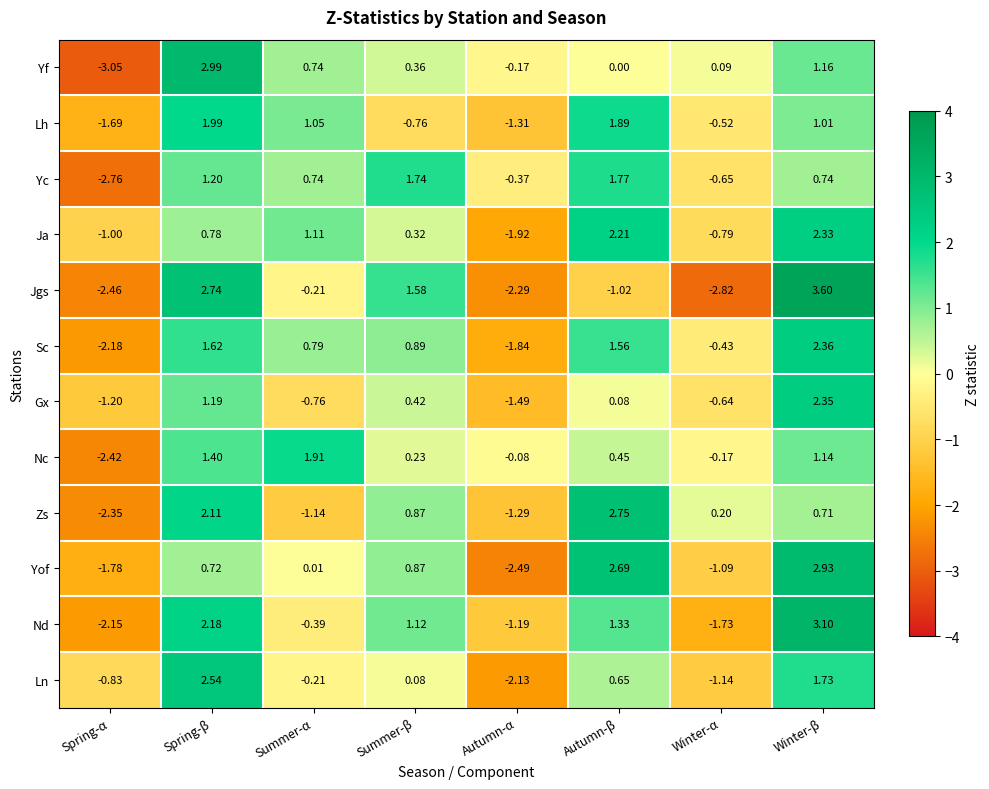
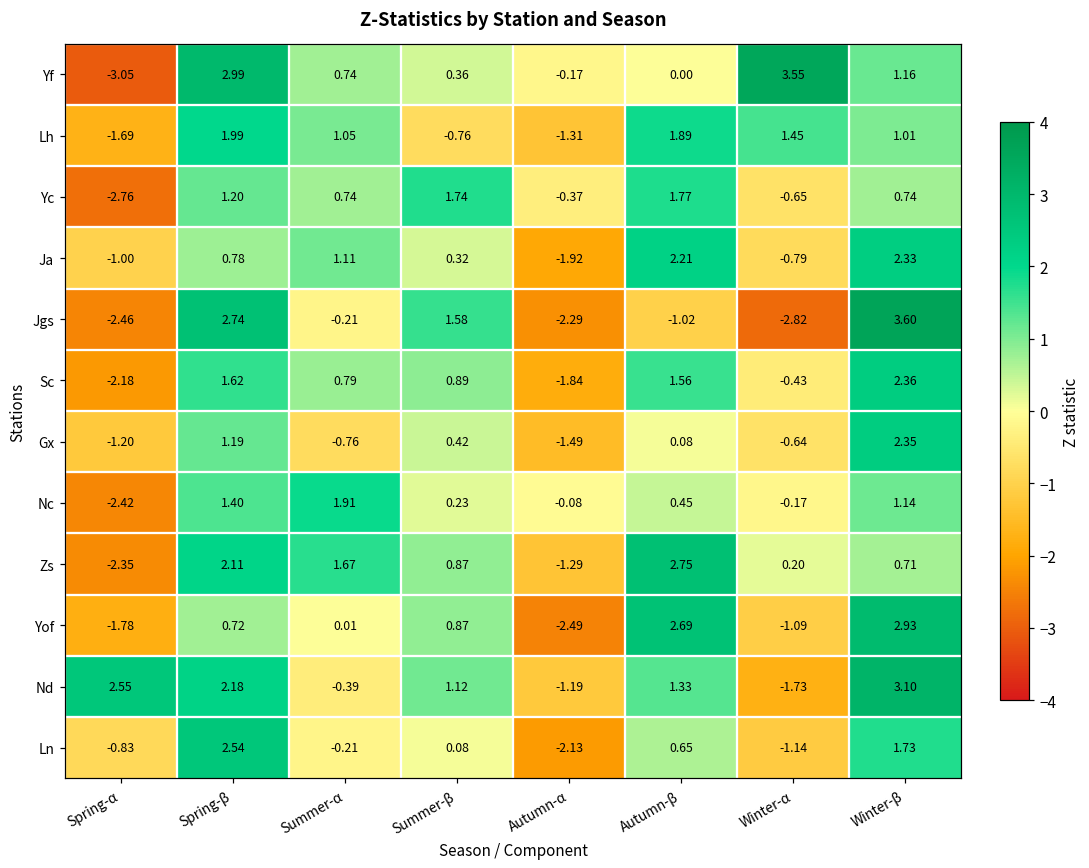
  {
    "Yf": {
      "Spring-α": -3.05,
      "Spring-β": 2.99,
      "Summer-α": 0.74,
      "Summer-β": 0.36,
      "Autumn-α": -0.17,
      "Autumn-β": 0.00,
-     "Winter-α": 0.09,
+     "Winter-α": 3.55,
      "Winter-β": 1.16
    },
    "Lh": {
      "Spring-α": -1.69,
      "Spring-β": 1.99,
      "Summer-α": 1.05,
      "Summer-β": -0.76,
      "Autumn-α": -1.31,
      "Autumn-β": 1.89,
-     "Winter-α": -0.52,
+     "Winter-α": 1.45,
      "Winter-β": 1.01
    },
    "Yc": {
      "Spring-α": -2.76,
      "Spring-β": 1.20,
      "Summer-α": 0.74,
      "Summer-β": 1.74,
      "Autumn-α": -0.37,
      "Autumn-β": 1.77,
      "Winter-α": -0.65,
      "Winter-β": 0.74
    },
    "Ja": {
      "Spring-α": -1.00,
      "Spring-β": 0.78,
      "Summer-α": 1.11,
      "Summer-β": 0.32,
      "Autumn-α": -1.92,
      "Autumn-β": 2.21,
      "Winter-α": -0.79,
      "Winter-β": 2.33
    },
    "Jgs": {
      "Spring-α": -2.46,
      "Spring-β": 2.74,
      "Summer-α": -0.21,
      "Summer-β": 1.58,
      "Autumn-α": -2.29,
      "Autumn-β": -1.02,
      "Winter-α": -2.82,
      "Winter-β": 3.60
    },
    "Sc": {
      "Spring-α": -2.18,
      "Spring-β": 1.62,
      "Summer-α": 0.79,
      "Summer-β": 0.89,
      "Autumn-α": -1.84,
      "Autumn-β": 1.56,
      "Winter-α": -0.43,
      "Winter-β": 2.36
    },
    "Gx": {
      "Spring-α": -1.20,
      "Spring-β": 1.19,
      "Summer-α": -0.76,
      "Summer-β": 0.42,
      "Autumn-α": -1.49,
      "Autumn-β": 0.08,
      "Winter-α": -0.64,
      "Winter-β": 2.35
    },
    "Nc": {
      "Spring-α": -2.42,
      "Spring-β": 1.40,
      "Summer-α": 1.91,
      "Summer-β": 0.23,
      "Autumn-α": -0.08,
      "Autumn-β": 0.45,
      "Winter-α": -0.17,
      "Winter-β": 1.14
    },
    "Zs": {
      "Spring-α": -2.35,
      "Spring-β": 2.11,
-     "Summer-α": -1.14,
+     "Summer-α": 1.67,
      "Summer-β": 0.87,
      "Autumn-α": -1.29,
      "Autumn-β": 2.75,
      "Winter-α": 0.20,
      "Winter-β": 0.71
    },
    "Yof": {
      "Spring-α": -1.78,
      "Spring-β": 0.72,
      "Summer-α": 0.01,
      "Summer-β": 0.87,
      "Autumn-α": -2.49,
      "Autumn-β": 2.69,
      "Winter-α": -1.09,
      "Winter-β": 2.93
    },
    "Nd": {
-     "Spring-α": -2.15,
+     "Spring-α": 2.55,
      "Spring-β": 2.18,
      "Summer-α": -0.39,
      "Summer-β": 1.12,
      "Autumn-α": -1.19,
      "Autumn-β": 1.33,
      "Winter-α": -1.73,
      "Winter-β": 3.10
    },
    "Ln": {
      "Spring-α": -0.83,
      "Spring-β": 2.54,
      "Summer-α": -0.21,
      "Summer-β": 0.08,
      "Autumn-α": -2.13,
      "Autumn-β": 0.65,
      "Winter-α": -1.14,
      "Winter-β": 1.73
    }
  }
